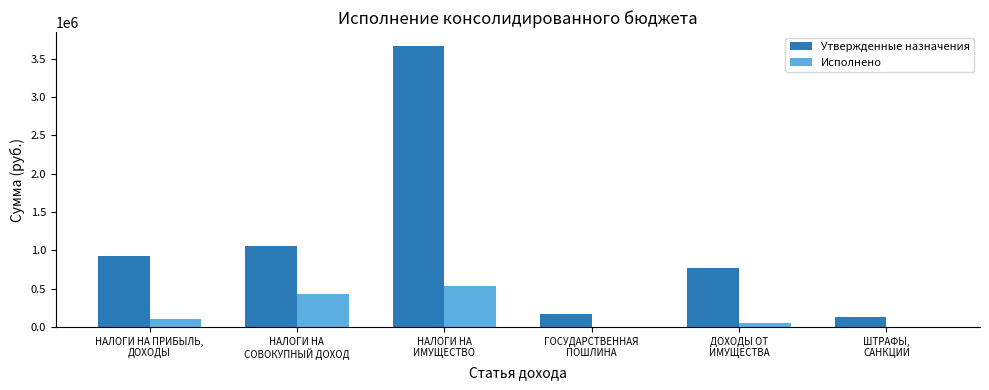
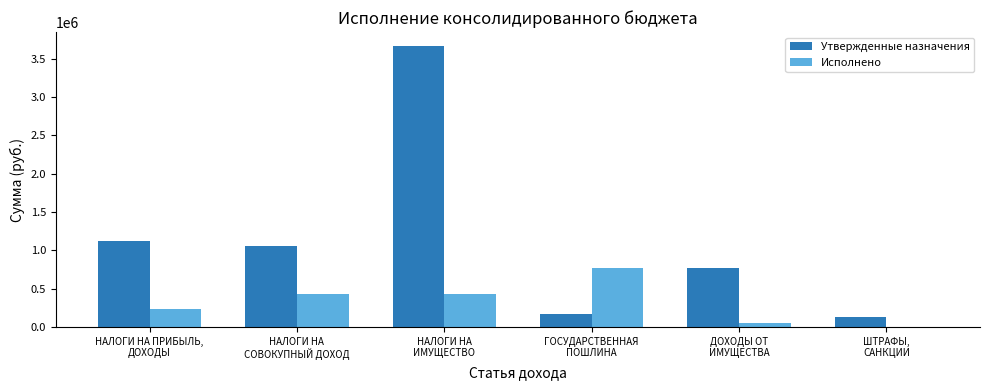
  {
    "Утвержденные назначения": {
-     "НАЛОГИ НА ПРИБЫЛЬ, ДОХОДЫ": 900000,
+     "НАЛОГИ НА ПРИБЫЛЬ, ДОХОДЫ": 1100000,
      "НАЛОГИ НА СОВОКУПНЫЙ ДОХОД": 1100000,
      "НАЛОГИ НА ИМУЩЕСТВО": 3700000,
      "ГОСУДАРСТВЕННАЯ ПОШЛИНА": 200000,
      "ДОХОДЫ ОТ ИМУЩЕСТВА": 800000,
      "ШТРАФЫ, САНКЦИИ": 100000
    },
    "Исполнено": {
-     "НАЛОГИ НА ПРИБЫЛЬ, ДОХОДЫ": 100000,
+     "НАЛОГИ НА ПРИБЫЛЬ, ДОХОДЫ": 200000,
      "НАЛОГИ НА СОВОКУПНЫЙ ДОХОД": 400000,
-     "НАЛОГИ НА ИМУЩЕСТВО": 500000,
-     "ГОСУДАРСТВЕННАЯ ПОШЛИНА": 0,
+     "НАЛОГИ НА ИМУЩЕСТВО": 400000,
+     "ГОСУДАРСТВЕННАЯ ПОШЛИНА": 800000,
      "ДОХОДЫ ОТ ИМУЩЕСТВА": 0,
      "ШТРАФЫ, САНКЦИИ": 0
    }
  }
